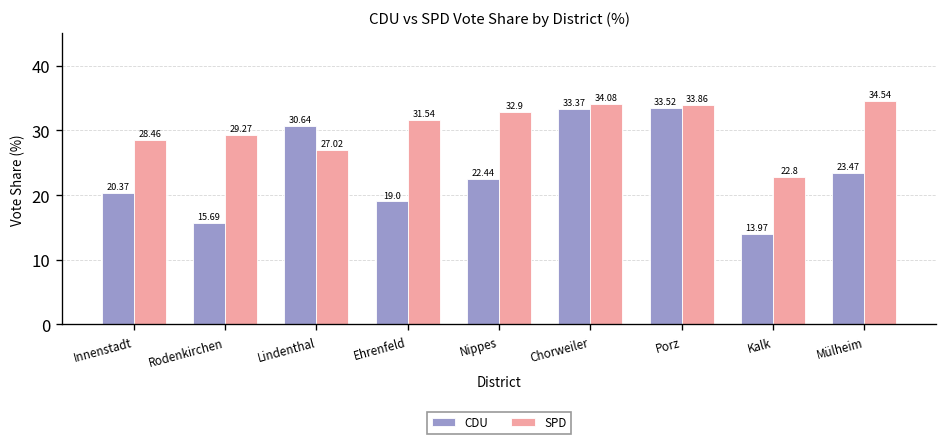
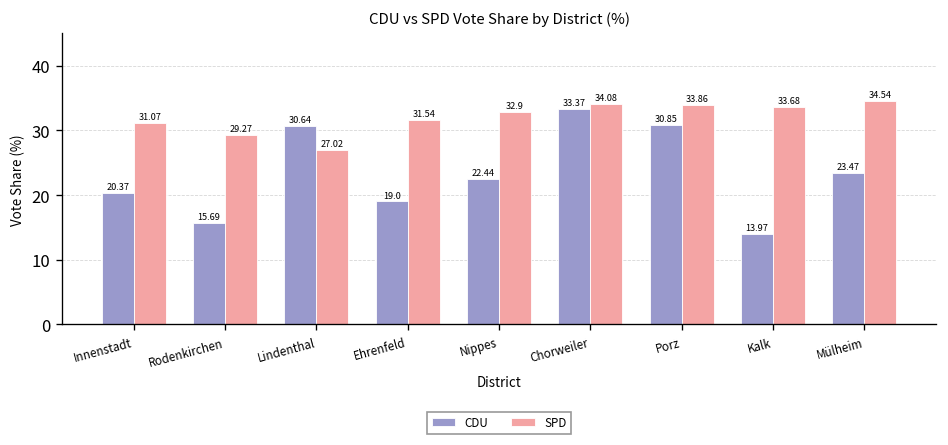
  {
    "CDU": {
      "Innenstadt": 20.37,
      "Rodenkirchen": 15.69,
      "Lindenthal": 30.64,
      "Ehrenfeld": 19.0,
      "Nippes": 22.44,
      "Chorweiler": 33.37,
-     "Porz": 33.52,
+     "Porz": 30.85,
      "Kalk": 13.97,
      "Mülheim": 23.47
    },
    "SPD": {
-     "Innenstadt": 28.46,
+     "Innenstadt": 31.07,
      "Rodenkirchen": 29.27,
      "Lindenthal": 27.02,
      "Ehrenfeld": 31.54,
      "Nippes": 32.9,
      "Chorweiler": 34.08,
      "Porz": 33.86,
-     "Kalk": 22.8,
+     "Kalk": 33.68,
      "Mülheim": 34.54
    }
  }
